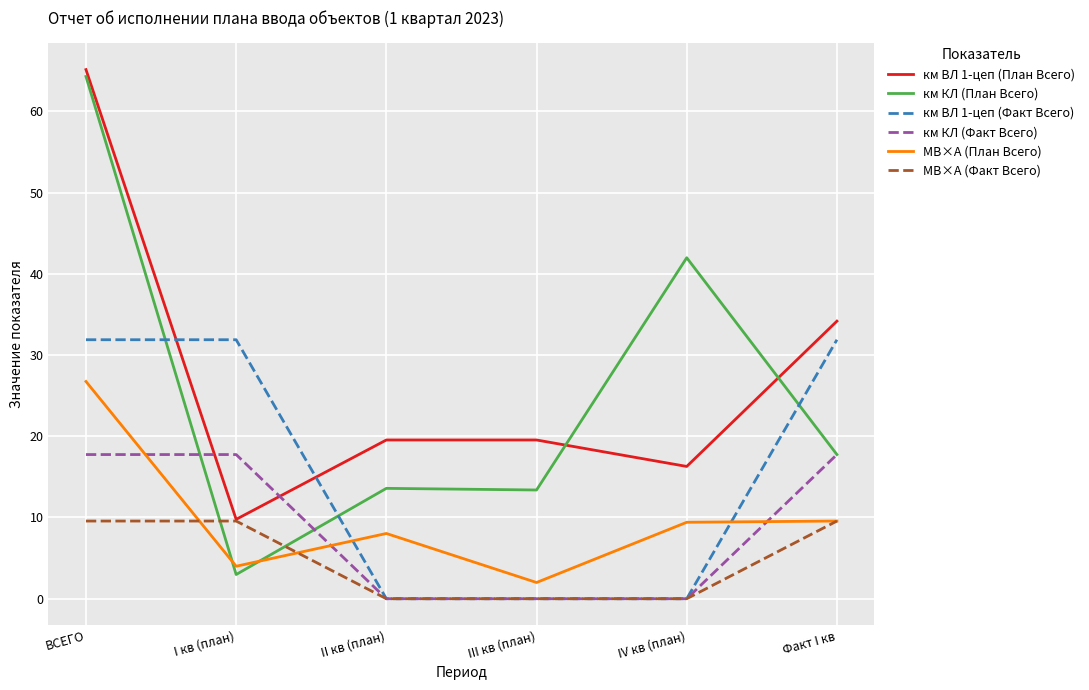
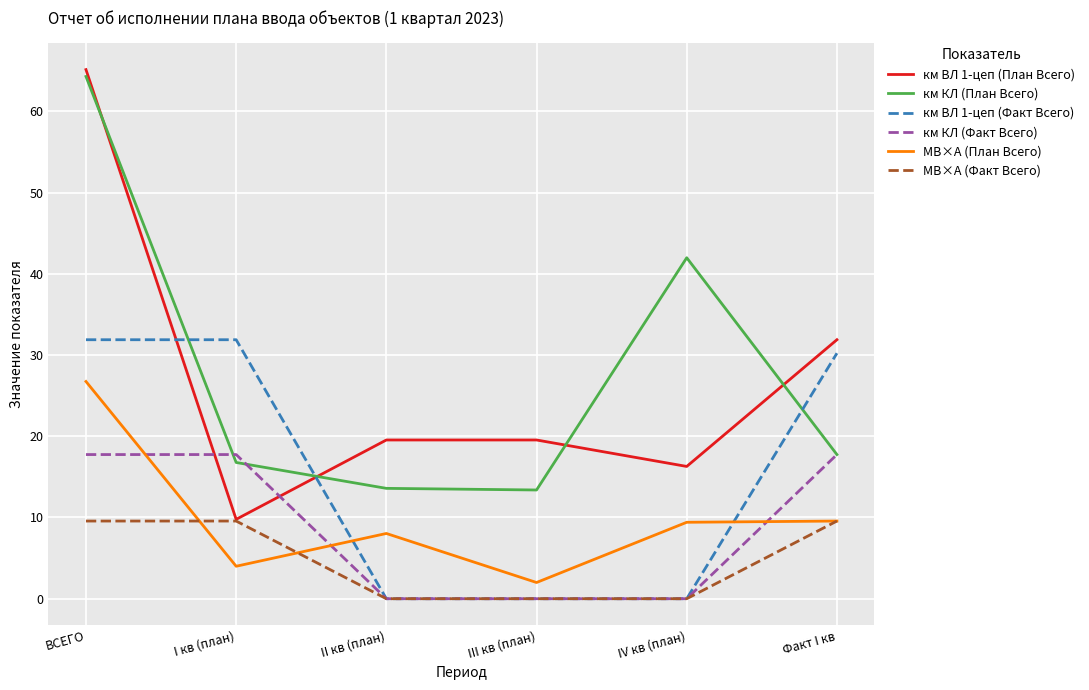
  {
    "км ВЛ 1-цеп (План Всего)": {
      "ВСЕГО": 65,
      "II кв (план)": 20,
      "III кв (план)": 20,
      "IV кв (план)": 16,
-     "Факт I кв": 34
+     "Факт I кв": 32
    },
    "км КЛ (План Всего)": {
      "ВСЕГО": 64,
-     "I кв (план)": 3,
+     "I кв (план)": 17,
      "II кв (план)": 14,
      "III кв (план)": 13,
      "IV кв (план)": 42
    },
    "км ВЛ 1-цеп (Факт Всего)": {
      "ВСЕГО": 32,
      "I кв (план)": 32,
-     "Факт I кв": 32
+     "Факт I кв": 30
    },
    "км КЛ (Факт Всего)": {
      "ВСЕГО": 18,
      "I кв (план)": 18
    },
    "МВ×А (План Всего)": {
      "ВСЕГО": 27,
      "I кв (план)": 4,
      "II кв (план)": 8,
      "III кв (план)": 2,
      "IV кв (план)": 9
    },
    "МВ×А (Факт Всего)": {
      "ВСЕГО": 10
    }
  }
